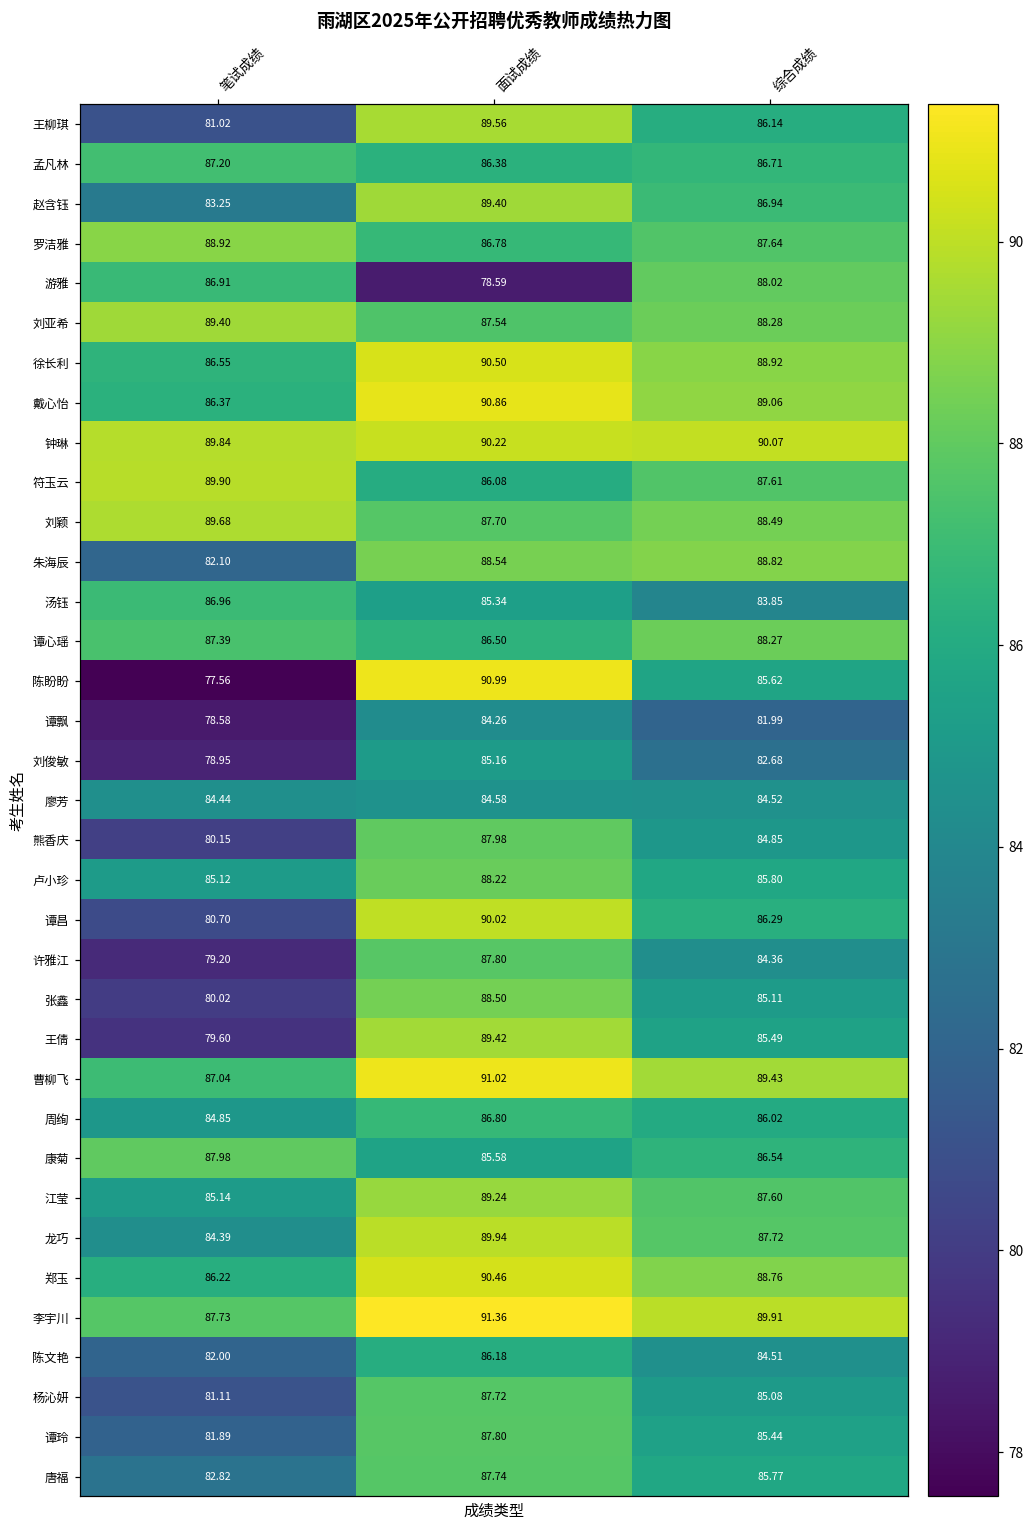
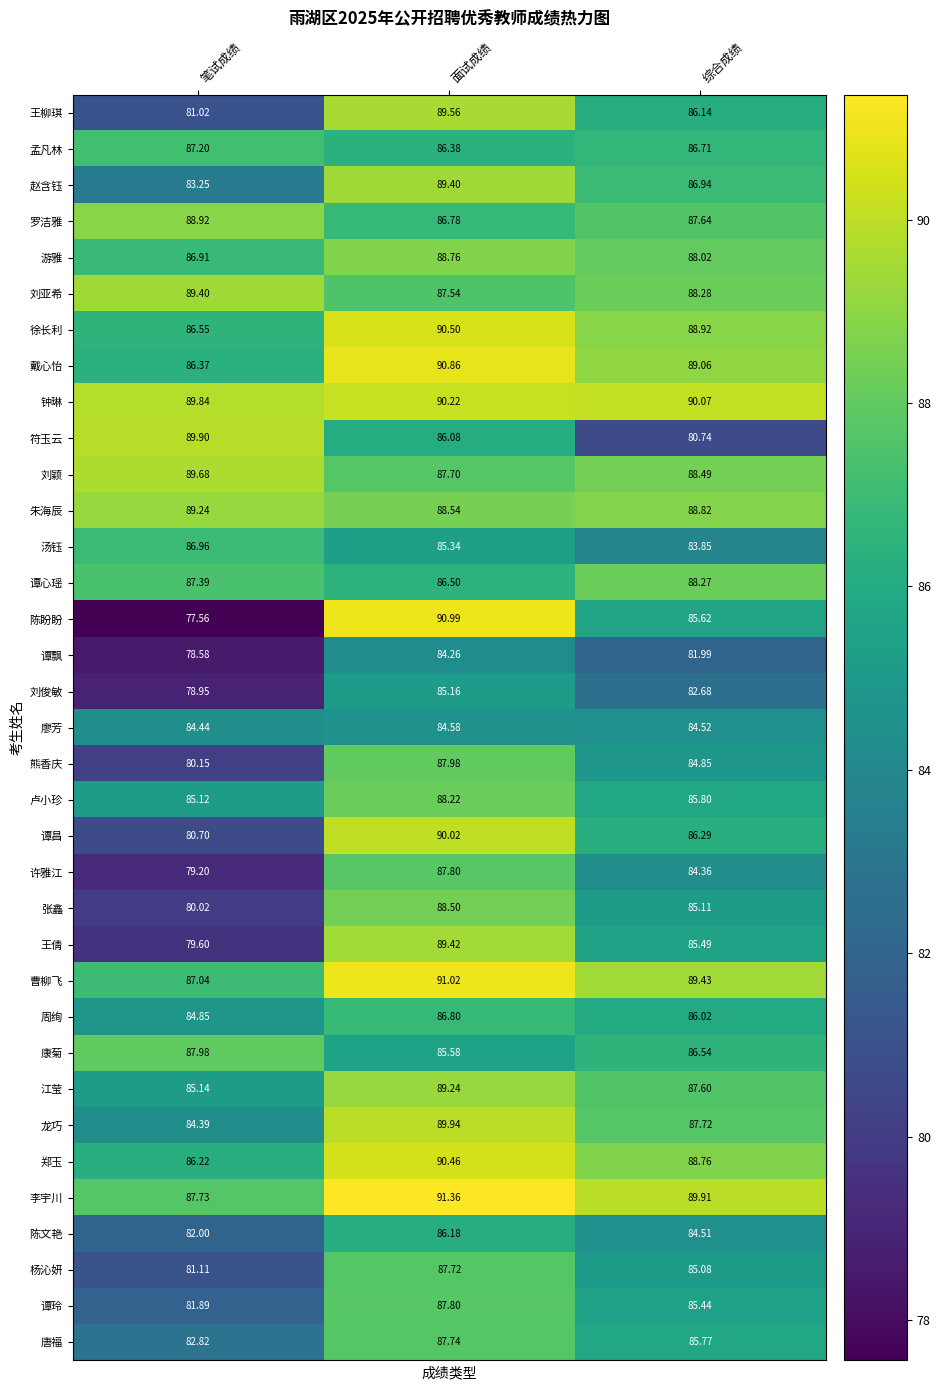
  {
    "王柳琪": {
      "笔试成绩": 81.02,
      "面试成绩": 89.56,
      "综合成绩": 86.14
    },
    "孟凡林": {
      "笔试成绩": 87.20,
      "面试成绩": 86.38,
      "综合成绩": 86.71
    },
    "赵含钰": {
      "笔试成绩": 83.25,
      "面试成绩": 89.40,
      "综合成绩": 86.94
    },
    "罗洁雅": {
      "笔试成绩": 88.92,
      "面试成绩": 86.78,
      "综合成绩": 87.64
    },
    "游雅": {
      "笔试成绩": 86.91,
-     "面试成绩": 78.59,
+     "面试成绩": 88.76,
      "综合成绩": 88.02
    },
    "刘亚希": {
      "笔试成绩": 89.40,
      "面试成绩": 87.54,
      "综合成绩": 88.28
    },
    "徐长利": {
      "笔试成绩": 86.55,
      "面试成绩": 90.50,
      "综合成绩": 88.92
    },
    "戴心怡": {
      "笔试成绩": 86.37,
      "面试成绩": 90.86,
      "综合成绩": 89.06
    },
    "钟琳": {
      "笔试成绩": 89.84,
      "面试成绩": 90.22,
      "综合成绩": 90.07
    },
    "符玉云": {
      "笔试成绩": 89.90,
      "面试成绩": 86.08,
-     "综合成绩": 87.61
+     "综合成绩": 80.74
    },
    "刘颖": {
      "笔试成绩": 89.68,
      "面试成绩": 87.70,
      "综合成绩": 88.49
    },
    "朱海辰": {
-     "笔试成绩": 82.10,
+     "笔试成绩": 89.24,
      "面试成绩": 88.54,
      "综合成绩": 88.82
    },
    "汤钰": {
      "笔试成绩": 86.96,
      "面试成绩": 85.34,
      "综合成绩": 83.85
    },
    "谭心瑶": {
      "笔试成绩": 87.39,
      "面试成绩": 86.50,
      "综合成绩": 88.27
    },
    "陈盼盼": {
      "笔试成绩": 77.56,
      "面试成绩": 90.99,
      "综合成绩": 85.62
    },
    "谭飘": {
      "笔试成绩": 78.58,
      "面试成绩": 84.26,
      "综合成绩": 81.99
    },
    "刘俊敏": {
      "笔试成绩": 78.95,
      "面试成绩": 85.16,
      "综合成绩": 82.68
    },
    "廖芳": {
      "笔试成绩": 84.44,
      "面试成绩": 84.58,
      "综合成绩": 84.52
    },
    "熊香庆": {
      "笔试成绩": 80.15,
      "面试成绩": 87.98,
      "综合成绩": 84.85
    },
    "卢小珍": {
      "笔试成绩": 85.12,
      "面试成绩": 88.22,
      "综合成绩": 85.80
    },
    "谭昌": {
      "笔试成绩": 80.70,
      "面试成绩": 90.02,
      "综合成绩": 86.29
    },
    "许雅江": {
      "笔试成绩": 79.20,
      "面试成绩": 87.80,
      "综合成绩": 84.36
    },
    "张鑫": {
      "笔试成绩": 80.02,
      "面试成绩": 88.50,
      "综合成绩": 85.11
    },
    "王倩": {
      "笔试成绩": 79.60,
      "面试成绩": 89.42,
      "综合成绩": 85.49
    },
    "曹柳飞": {
      "笔试成绩": 87.04,
      "面试成绩": 91.02,
      "综合成绩": 89.43
    },
    "周绚": {
      "笔试成绩": 84.85,
      "面试成绩": 86.80,
      "综合成绩": 86.02
    },
    "康菊": {
      "笔试成绩": 87.98,
      "面试成绩": 85.58,
      "综合成绩": 86.54
    },
    "江莹": {
      "笔试成绩": 85.14,
      "面试成绩": 89.24,
      "综合成绩": 87.60
    },
    "龙巧": {
      "笔试成绩": 84.39,
      "面试成绩": 89.94,
      "综合成绩": 87.72
    },
    "郑玉": {
      "笔试成绩": 86.22,
      "面试成绩": 90.46,
      "综合成绩": 88.76
    },
    "李宇川": {
      "笔试成绩": 87.73,
      "面试成绩": 91.36,
      "综合成绩": 89.91
    },
    "陈文艳": {
      "笔试成绩": 82.00,
      "面试成绩": 86.18,
      "综合成绩": 84.51
    },
    "杨沁妍": {
      "笔试成绩": 81.11,
      "面试成绩": 87.72,
      "综合成绩": 85.08
    },
    "谭玲": {
      "笔试成绩": 81.89,
      "面试成绩": 87.80,
      "综合成绩": 85.44
    },
    "唐福": {
      "笔试成绩": 82.82,
      "面试成绩": 87.74,
      "综合成绩": 85.77
    }
  }
